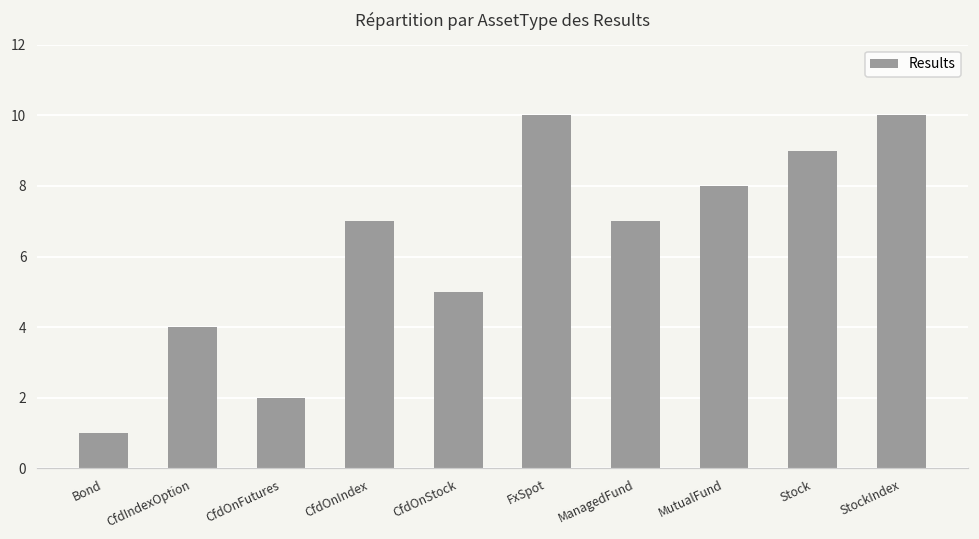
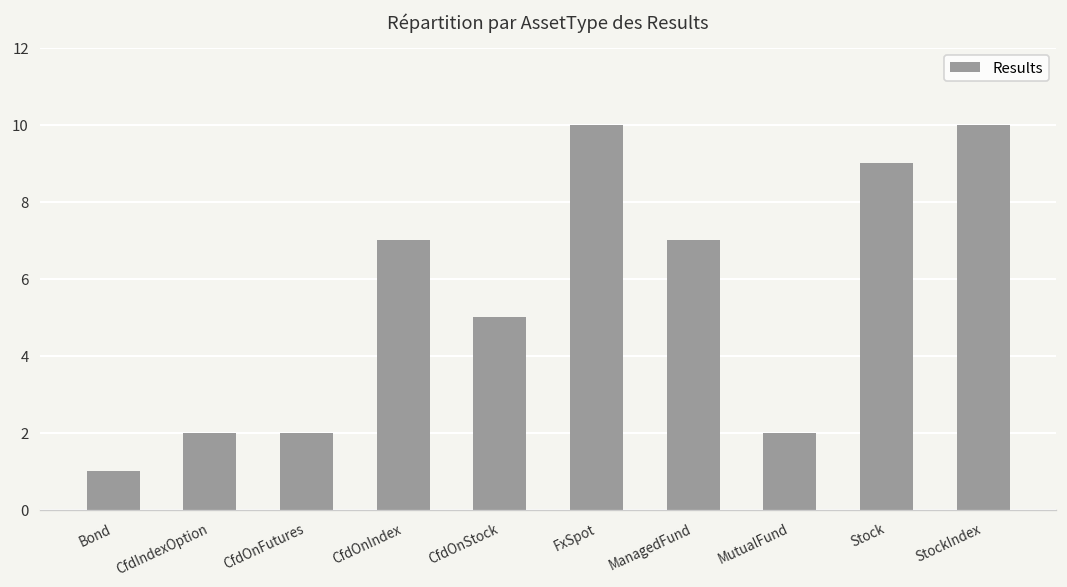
  {
    "Bond": 1,
-   "CfdIndexOption": 4,
+   "CfdIndexOption": 2,
    "CfdOnFutures": 2,
    "CfdOnIndex": 7,
    "CfdOnStock": 5,
    "FxSpot": 10,
    "ManagedFund": 7,
-   "MutualFund": 8,
+   "MutualFund": 2,
    "Stock": 9,
    "StockIndex": 10
  }
